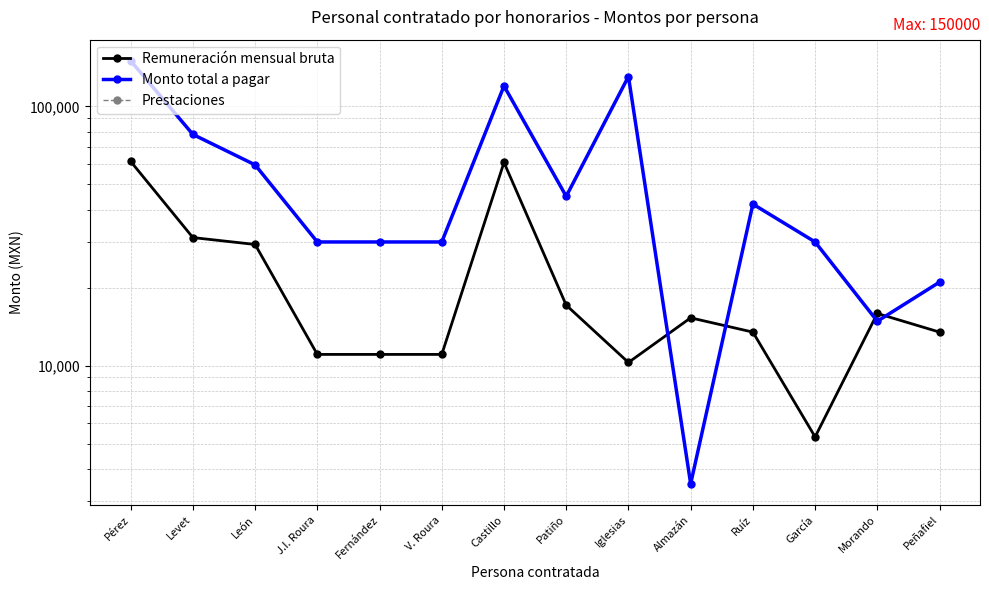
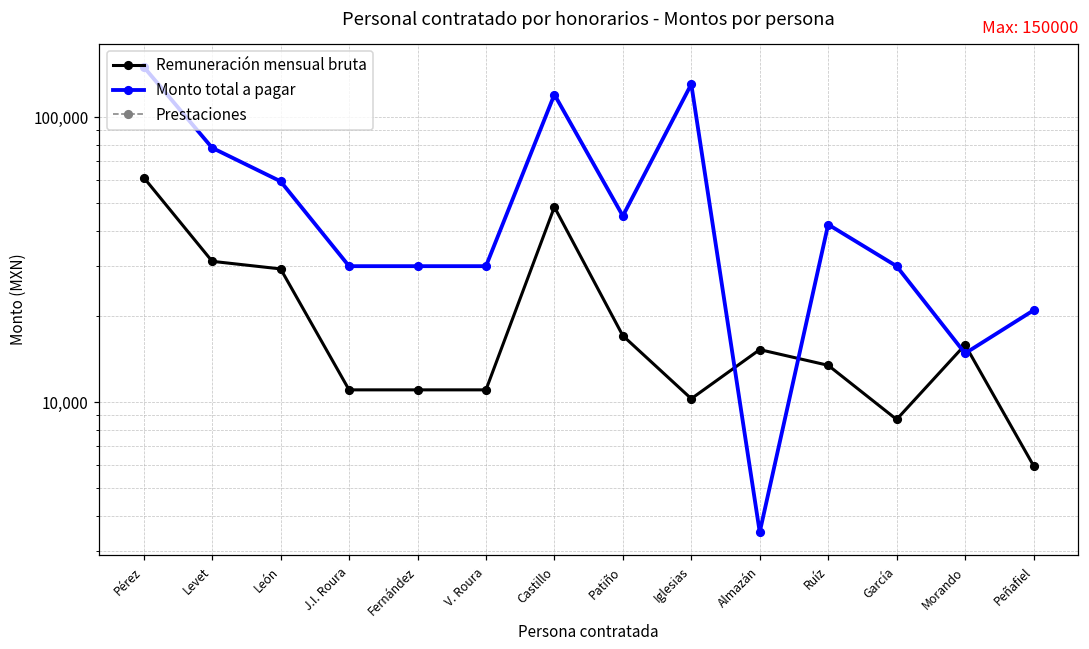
  {
    "Remuneración mensual bruta": {
      "Pérez": "61,000",
      "Levet": "31,000",
      "León": "29,000",
      "J.I. Roura": "11,000",
      "Fernández": "11,000",
      "V. Roura": "11,000",
-     "Castillo": "61,000",
+     "Castillo": "48,000",
      "Patiño": "17,000",
      "Iglesias": "10,300",
      "Almazán": "15,000",
      "Ruíz": "13,000",
-     "García": "5,300",
+     "García": "8,700",
      "Morando": "16,000",
-     "Peñafiel": "13,000"
+     "Peñafiel": "6,000"
    },
    "Monto total a pagar": {
      "Levet": "78,000",
      "León": "60,000",
      "J.I. Roura": "30,000",
      "Fernández": "30,000",
      "V. Roura": "30,000",
      "Castillo": "120,000",
      "Patiño": "45,000",
      "Iglesias": "130,000",
      "Almazán": "3,500",
      "Ruíz": "42,000",
      "García": "30,000",
      "Morando": "15,000",
      "Peñafiel": "21,000"
    }
  }
